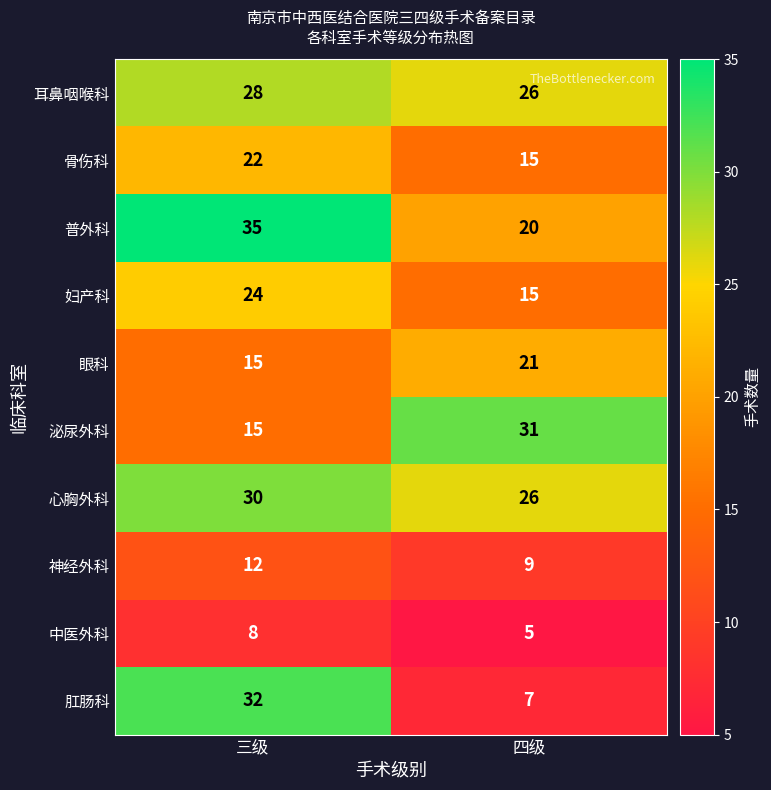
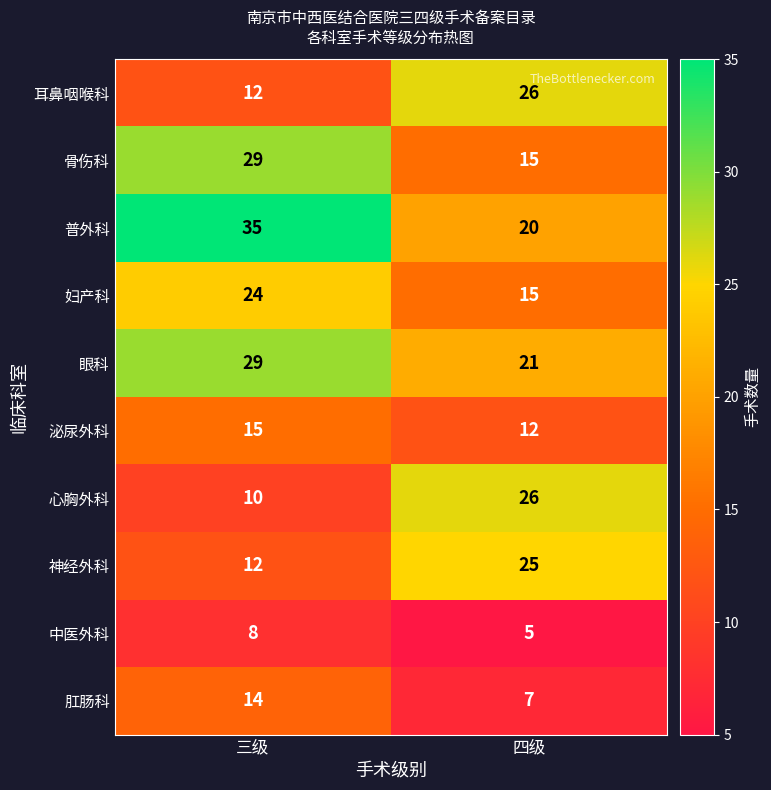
  {
    "耳鼻咽喉科": {
-     "三级": 28
+     "三级": 12
    },
    "骨伤科": {
-     "三级": 22,
+     "三级": 29,
      "四级": 15
    },
    "普外科": {
      "三级": 35,
      "四级": 20
    },
    "妇产科": {
      "三级": 24,
      "四级": 15
    },
    "眼科": {
-     "三级": 15,
+     "三级": 29,
      "四级": 21
    },
    "泌尿外科": {
      "三级": 15,
-     "四级": 31
+     "四级": 12
    },
    "心胸外科": {
-     "三级": 30,
+     "三级": 10,
      "四级": 26
    },
    "神经外科": {
      "三级": 12,
-     "四级": 9
+     "四级": 25
    },
    "中医外科": {
      "三级": 8,
      "四级": 5
    },
    "肛肠科": {
-     "三级": 32,
+     "三级": 14,
      "四级": 7
    }
  }
